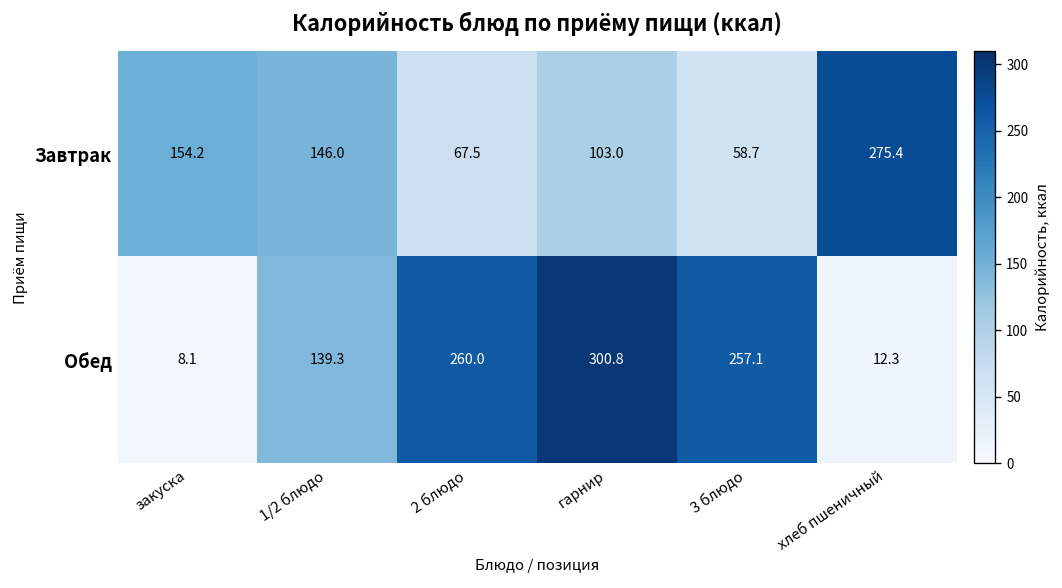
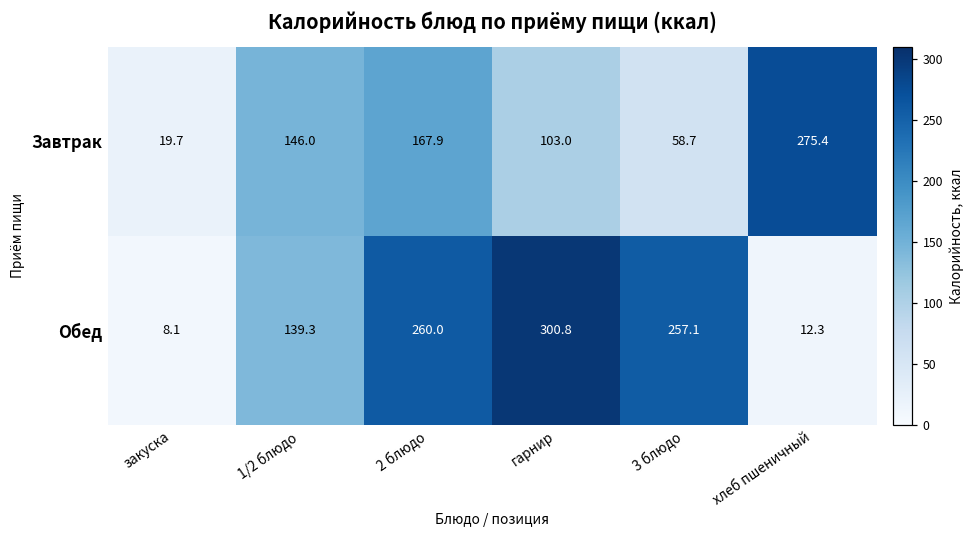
  {
    "Завтрак": {
-     "закуска": 154.2,
+     "закуска": 19.7,
      "1/2 блюдо": 146.0,
-     "2 блюдо": 67.5,
+     "2 блюдо": 167.9,
      "гарнир": 103.0,
      "3 блюдо": 58.7,
      "хлеб пшеничный": 275.4
    },
    "Обед": {
      "закуска": 8.1,
      "1/2 блюдо": 139.3,
      "2 блюдо": 260.0,
      "гарнир": 300.8,
      "3 блюдо": 257.1,
      "хлеб пшеничный": 12.3
    }
  }
